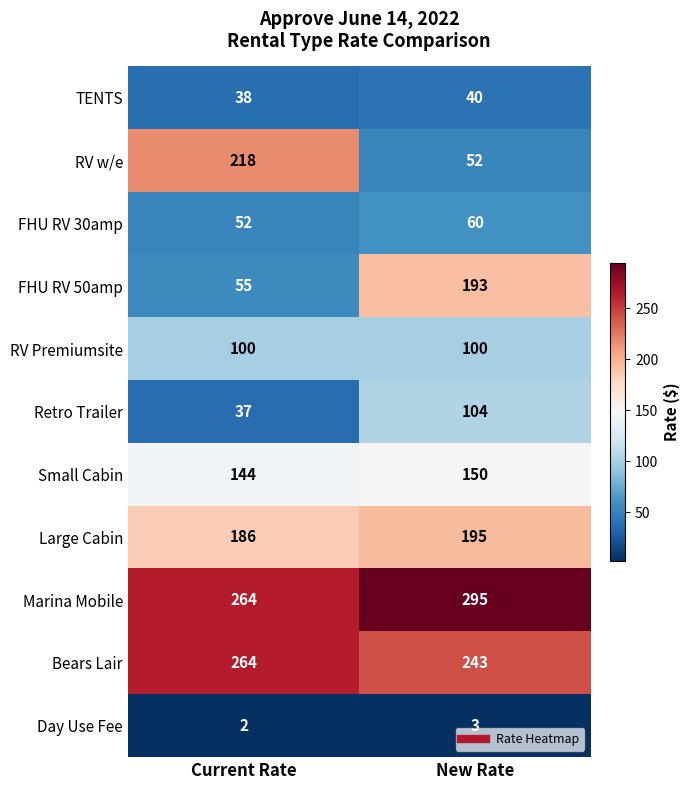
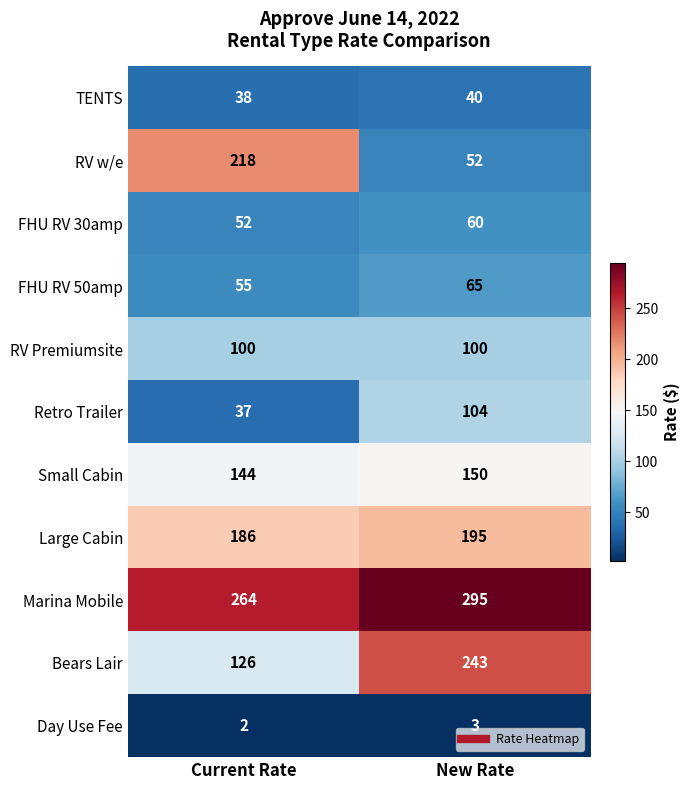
  {
    "TENTS": {
      "Current Rate": 38,
      "New Rate": 40
    },
    "RV w/e": {
      "Current Rate": 218,
      "New Rate": 52
    },
    "FHU RV 30amp": {
      "Current Rate": 52,
      "New Rate": 60
    },
    "FHU RV 50amp": {
      "Current Rate": 55,
-     "New Rate": 193
+     "New Rate": 65
    },
    "RV Premiumsite": {
      "Current Rate": 100,
      "New Rate": 100
    },
    "Retro Trailer": {
      "Current Rate": 37,
      "New Rate": 104
    },
    "Small Cabin": {
      "Current Rate": 144,
      "New Rate": 150
    },
    "Large Cabin": {
      "Current Rate": 186,
      "New Rate": 195
    },
    "Marina Mobile": {
      "Current Rate": 264,
      "New Rate": 295
    },
    "Bears Lair": {
-     "Current Rate": 264,
+     "Current Rate": 126,
      "New Rate": 243
    },
    "Day Use Fee": {
      "Current Rate": 2
    }
  }
